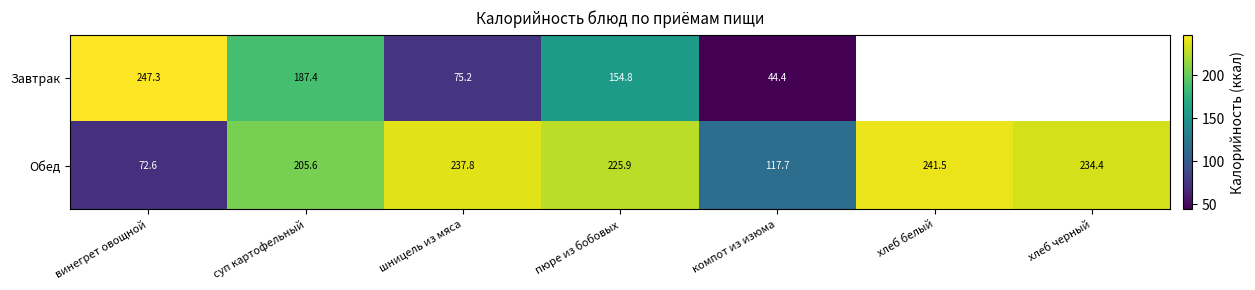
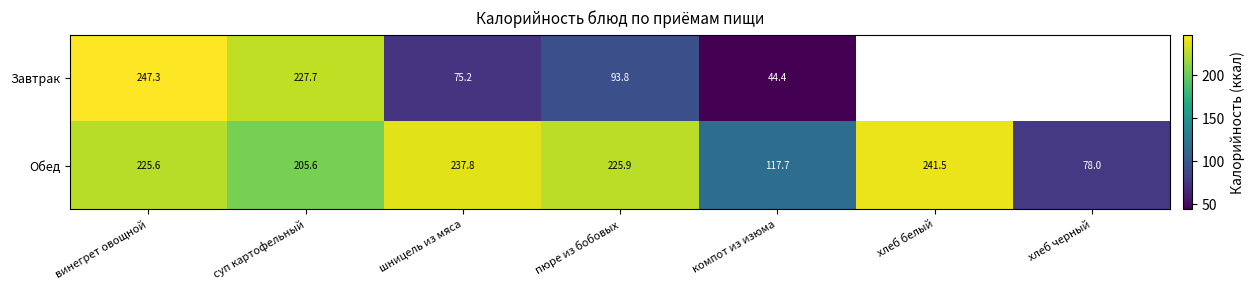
  {
    "Завтрак": {
      "винегрет овощной": 247.3,
-     "суп картофельный": 187.4,
+     "суп картофельный": 227.7,
      "шницель из мяса": 75.2,
-     "пюре из бобовых": 154.8,
+     "пюре из бобовых": 93.8,
      "компот из изюма": 44.4
    },
    "Обед": {
-     "винегрет овощной": 72.6,
+     "винегрет овощной": 225.6,
      "суп картофельный": 205.6,
      "шницель из мяса": 237.8,
      "пюре из бобовых": 225.9,
      "компот из изюма": 117.7,
      "хлеб белый": 241.5,
-     "хлеб черный": 234.4
+     "хлеб черный": 78.0
    }
  }
